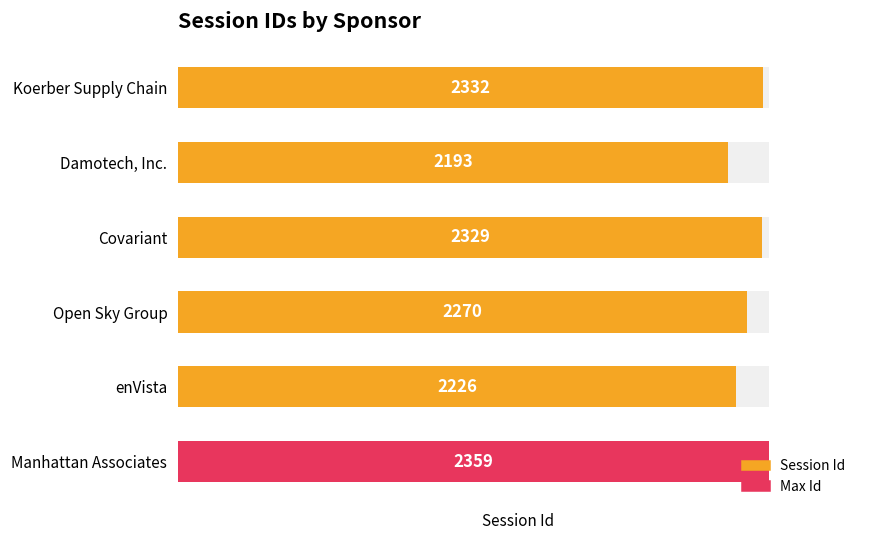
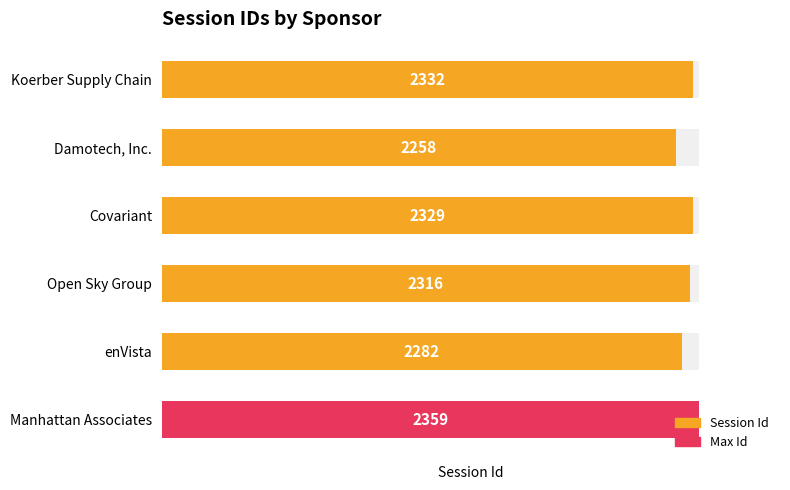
  {
    "Max Id": {
      "Manhattan Associates": 2359
    },
    "Session Id": {
-     "Damotech, Inc.": 2193,
-     "Open Sky Group": 2270,
-     "enVista": 2226,
+     "Damotech, Inc.": 2258,
+     "Open Sky Group": 2316,
+     "enVista": 2282,
      "Manhattan Associates": 2359
    }
  }
